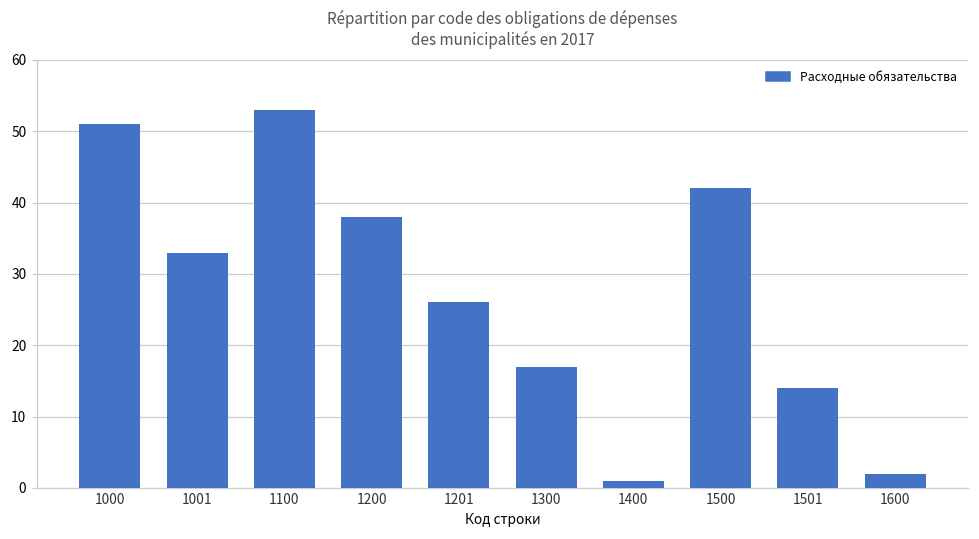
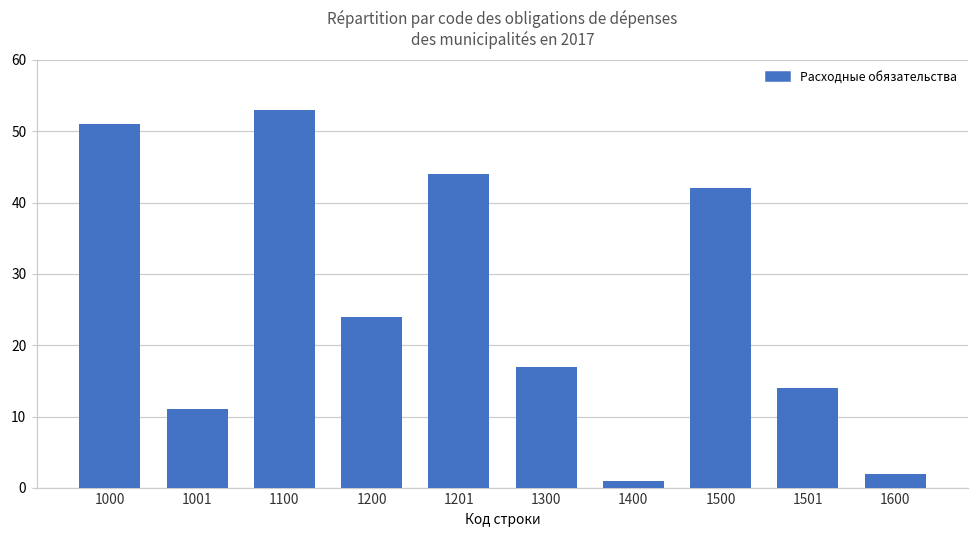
  {
    "1000": 51,
-   "1001": 33,
+   "1001": 11,
    "1100": 53,
-   "1200": 38,
-   "1201": 26,
+   "1200": 24,
+   "1201": 44,
    "1300": 17,
    "1400": 1,
    "1500": 42,
    "1501": 14,
    "1600": 2
  }
